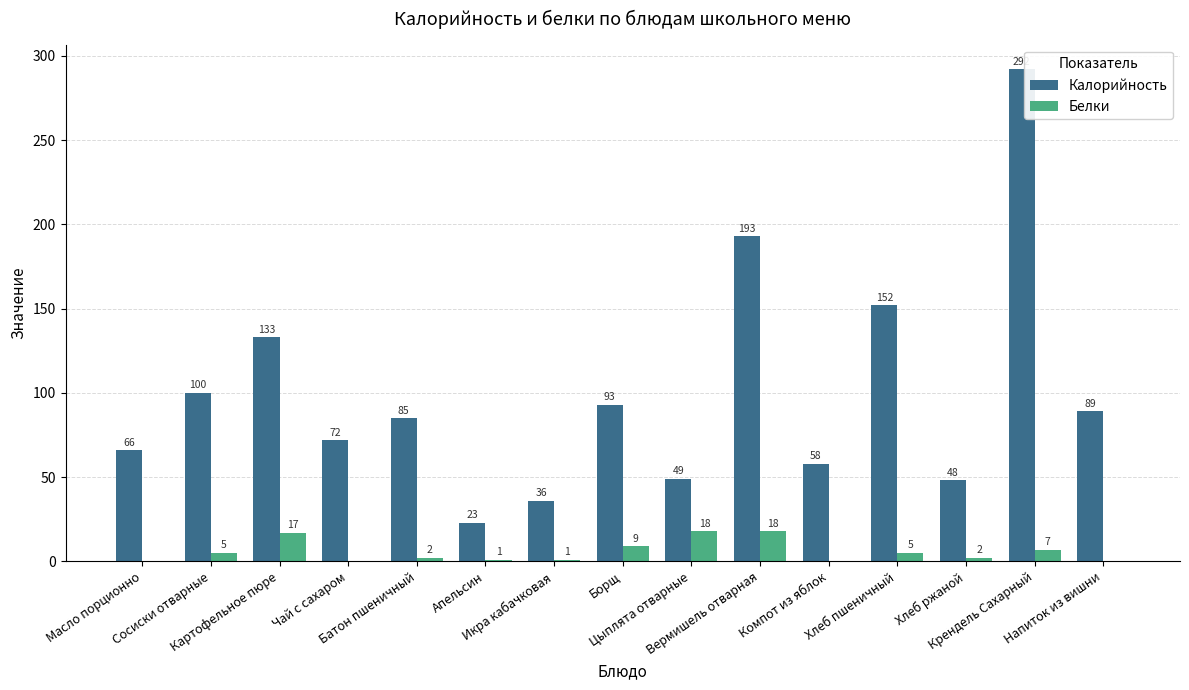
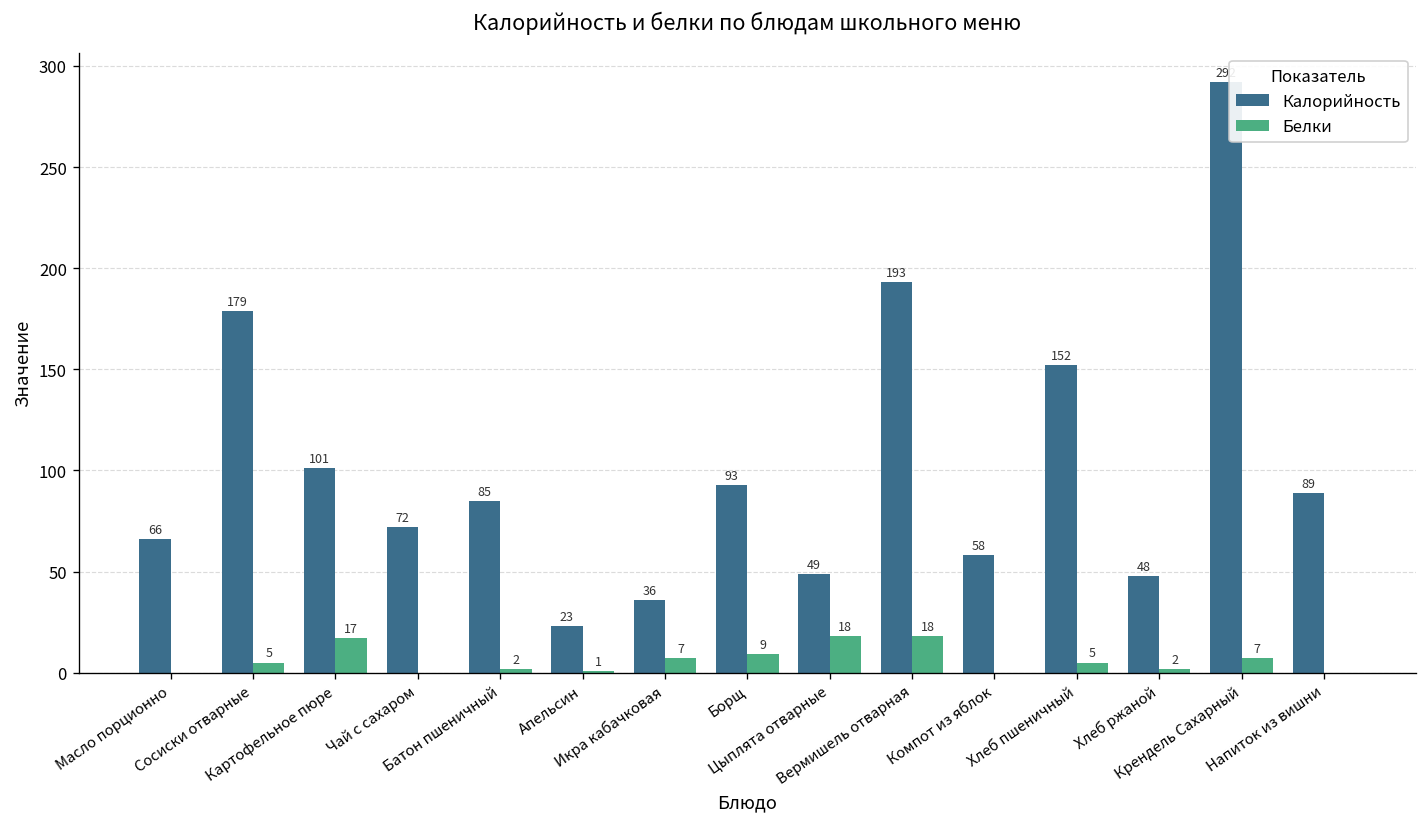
  {
    "Калорийность": {
      "Масло порционно": 66,
-     "Сосиски отварные": 100,
-     "Картофельное пюре": 133,
+     "Сосиски отварные": 179,
+     "Картофельное пюре": 101,
      "Чай с сахаром": 72,
      "Батон пшеничный": 85,
      "Апельсин": 23,
      "Икра кабачковая": 36,
      "Борщ": 93,
      "Цыплята отварные": 49,
      "Вермишель отварная": 193,
      "Компот из яблок": 58,
      "Хлеб пшеничный": 152,
      "Хлеб ржаной": 48,
      "Напиток из вишни": 89
    },
    "Белки": {
      "Сосиски отварные": 5,
      "Картофельное пюре": 17,
      "Батон пшеничный": 2,
      "Апельсин": 1,
-     "Икра кабачковая": 1,
+     "Икра кабачковая": 7,
      "Борщ": 9,
      "Цыплята отварные": 18,
      "Вермишель отварная": 18,
      "Хлеб пшеничный": 5,
      "Хлеб ржаной": 2,
      "Крендель Сахарный": 7
    }
  }
